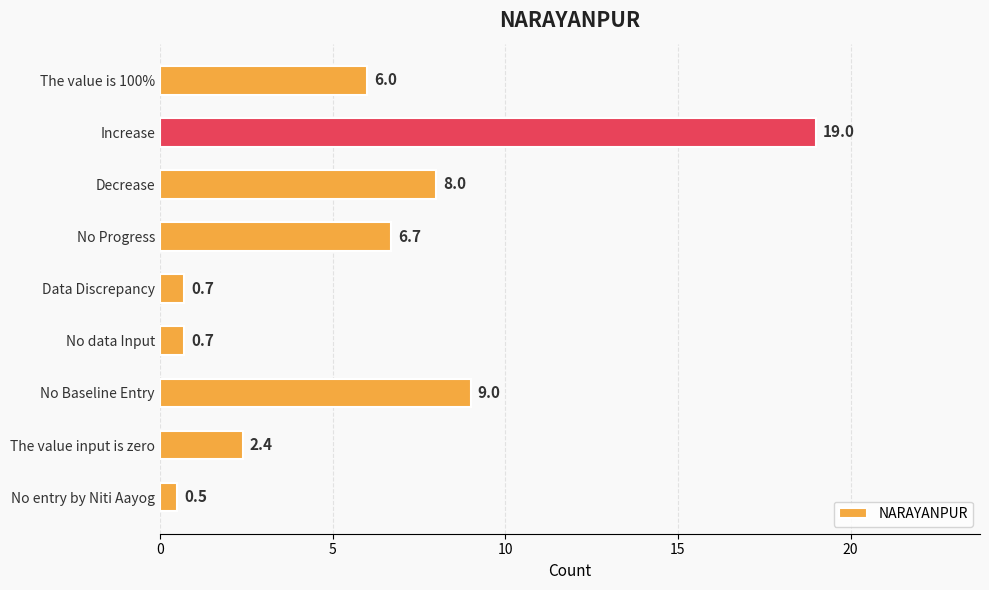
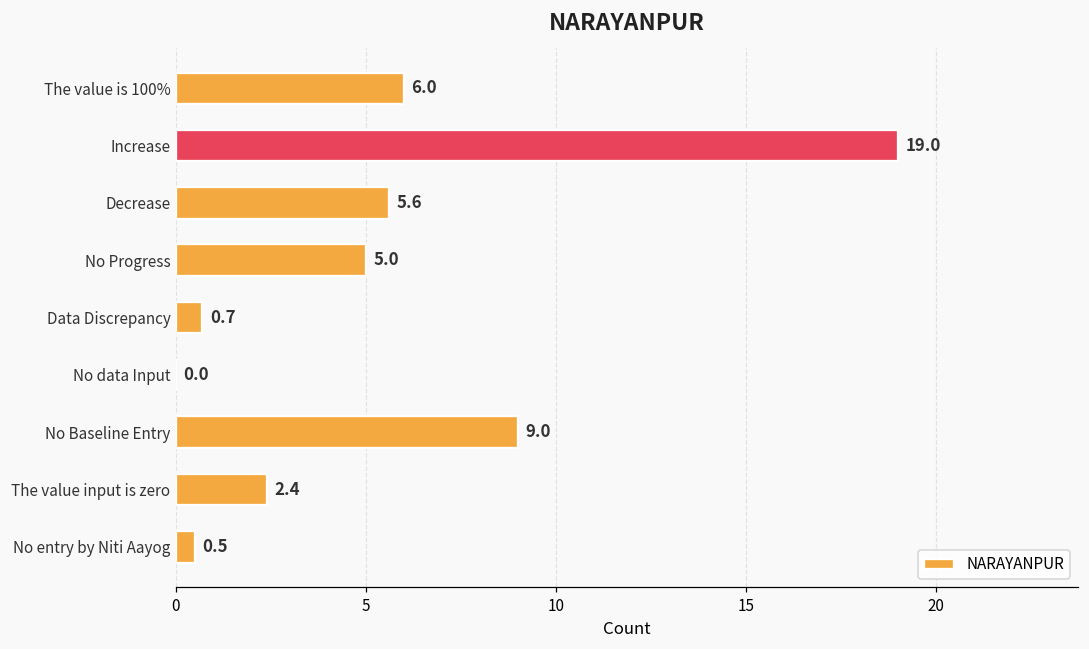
  {
    "The value is 100%": 6.0,
    "Increase": 19.0,
-   "Decrease": 8.0,
-   "No Progress": 6.7,
+   "Decrease": 5.6,
+   "No Progress": 5.0,
    "Data Discrepancy": 0.7,
-   "No data Input": 0.7,
+   "No data Input": 0.0,
    "No Baseline Entry": 9.0,
    "The value input is zero": 2.4,
    "No entry by Niti Aayog": 0.5
  }
